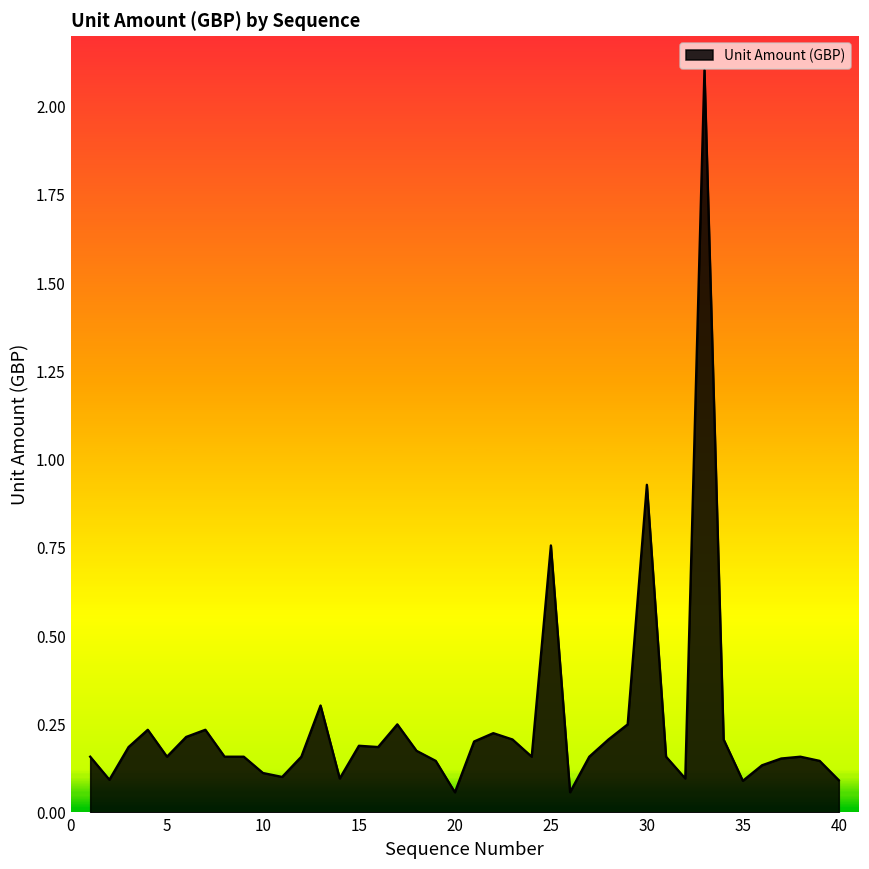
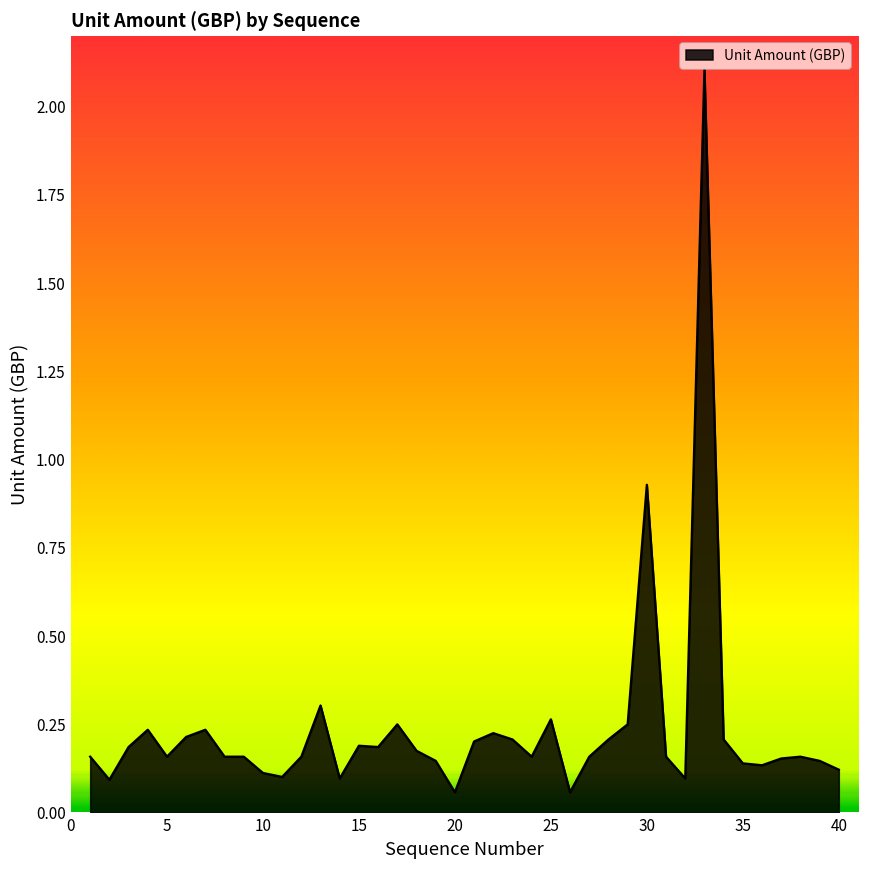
  {
    "5": 0.16,
    "10": 0.11,
    "15": 0.19,
    "20": 0.06,
-   "25": 0.76,
+   "25": 0.26,
    "30": 0.93,
-   "35": 0.09,
-   "40": 0.09
+   "35": 0.14,
+   "40": 0.12
  }
